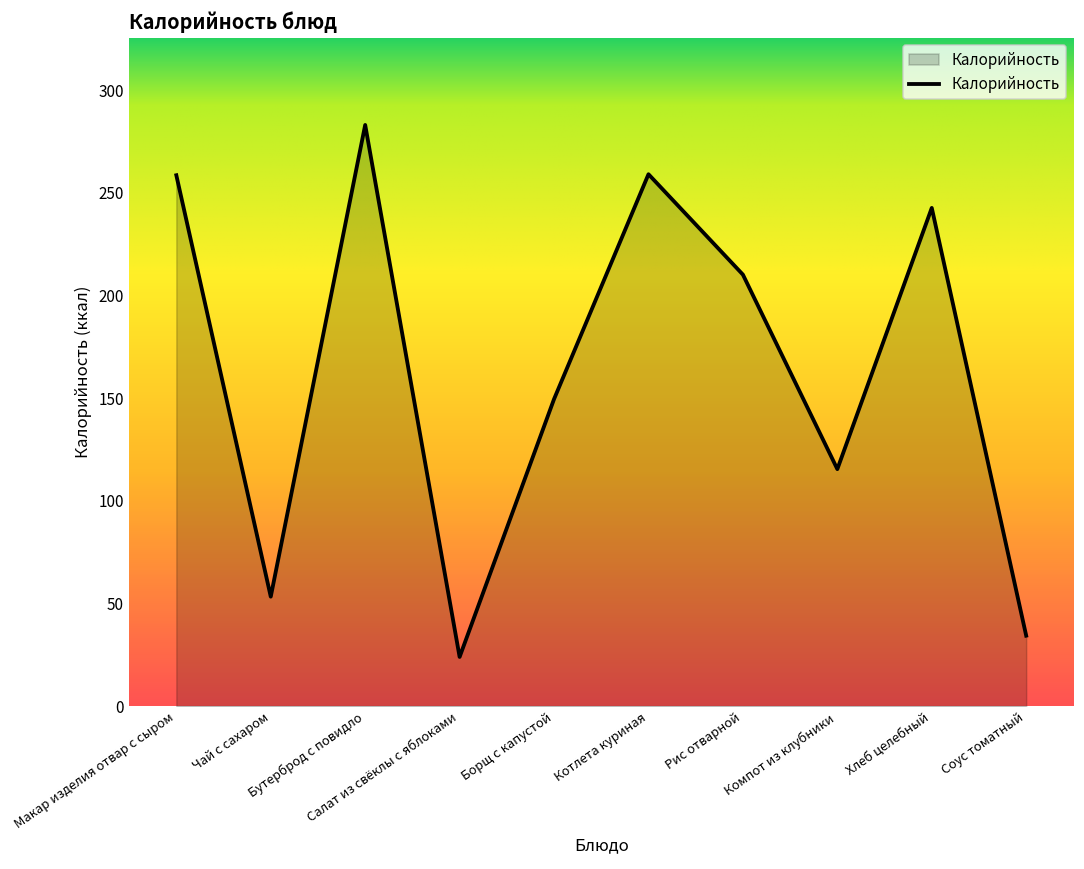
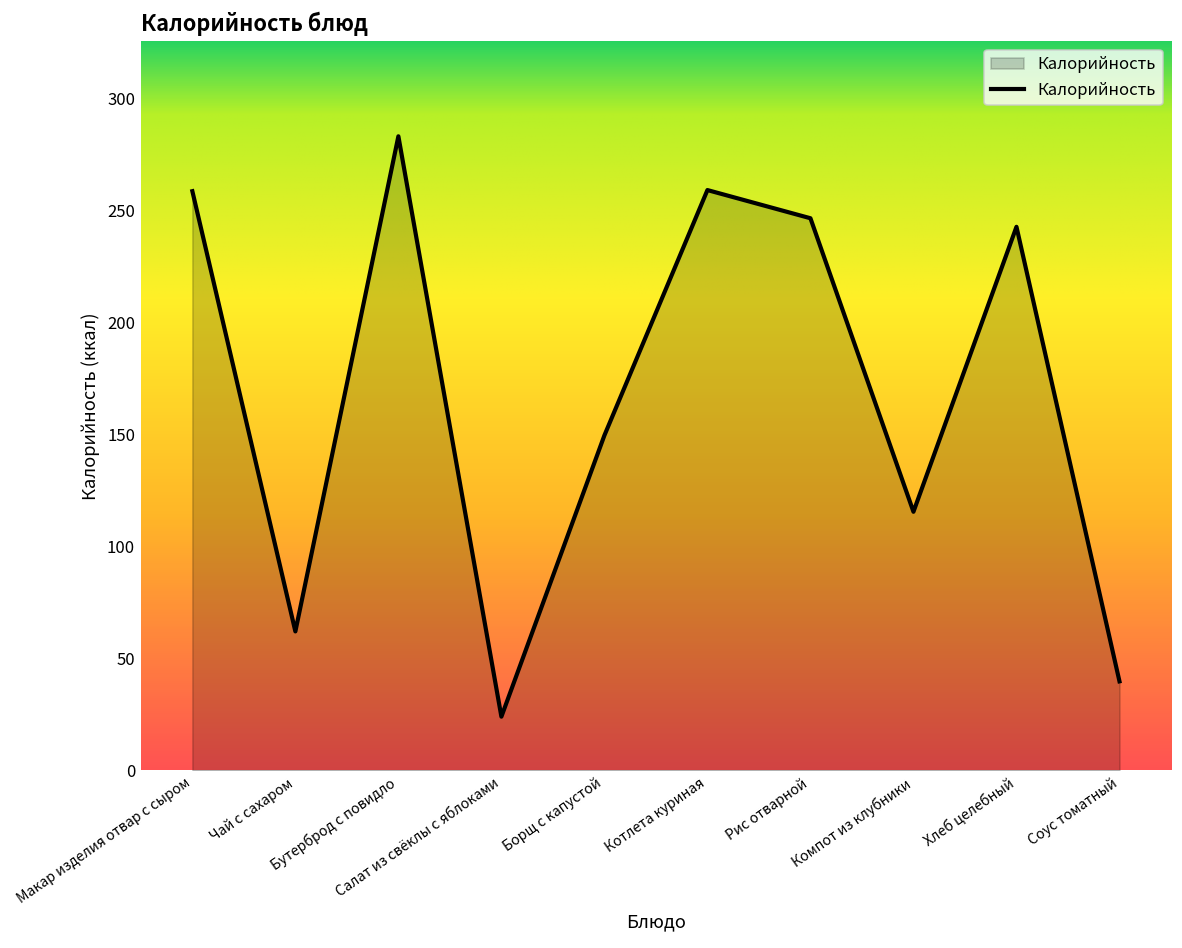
  {
    "Макар изделия отвар с сыром": 259,
-   "Чай с сахаром": 53,
+   "Чай с сахаром": 62,
    "Бутерброд с повидло": 283,
    "Салат из свёклы с яблоками": 24,
    "Борщ с капустой": 150,
    "Котлета куриная": 259,
-   "Рис отварной": 210,
+   "Рис отварной": 246,
    "Компот из клубники": 115,
    "Хлеб целебный": 243,
-   "Соус томатный": 34
+   "Соус томатный": 40
  }
